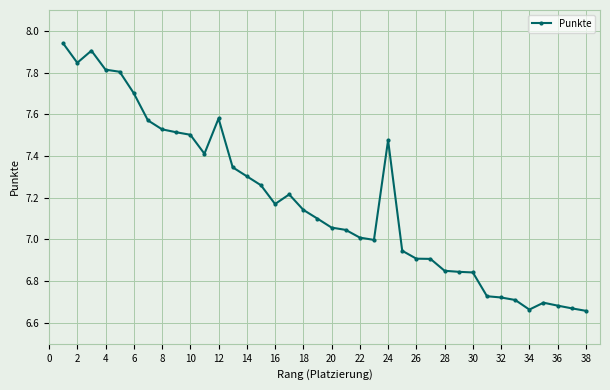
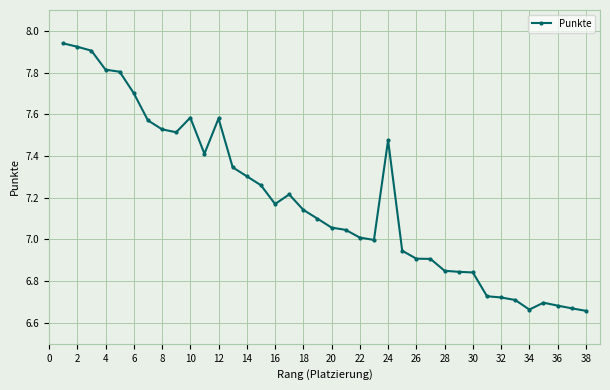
  {
-   "2": 7.85,
+   "2": 7.92,
    "4": 7.81,
    "6": 7.70,
    "8": 7.53,
-   "10": 7.50,
+   "10": 7.58,
    "12": 7.58,
    "14": 7.30,
    "16": 7.17,
    "18": 7.14,
    "20": 7.06,
    "22": 7.01,
    "24": 7.48,
    "26": 6.91,
    "28": 6.85,
    "30": 6.84,
    "32": 6.72,
    "34": 6.66,
    "36": 6.68,
    "38": 6.66
  }
